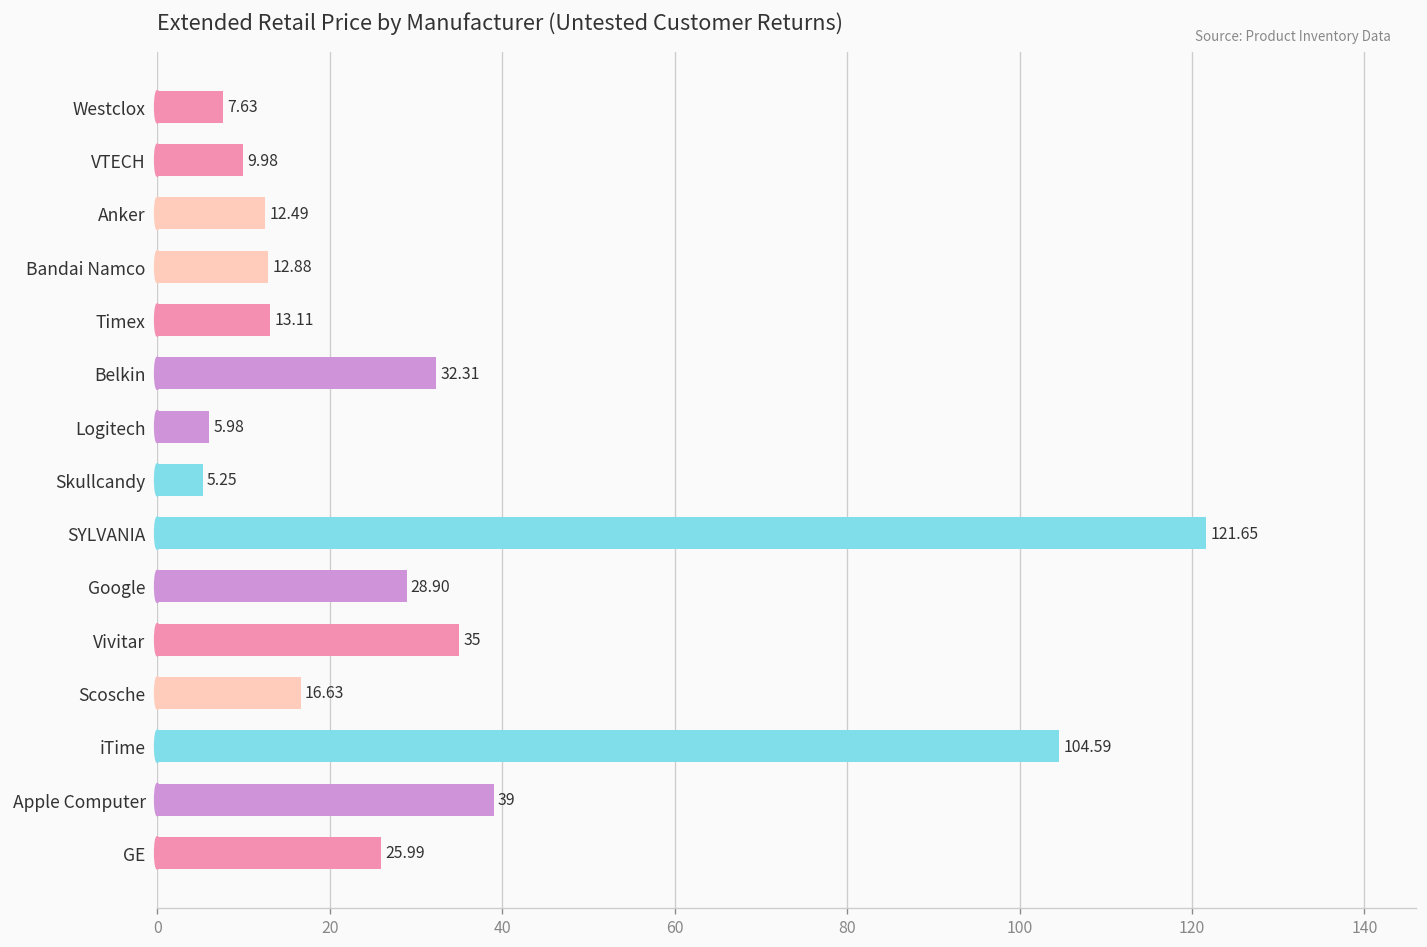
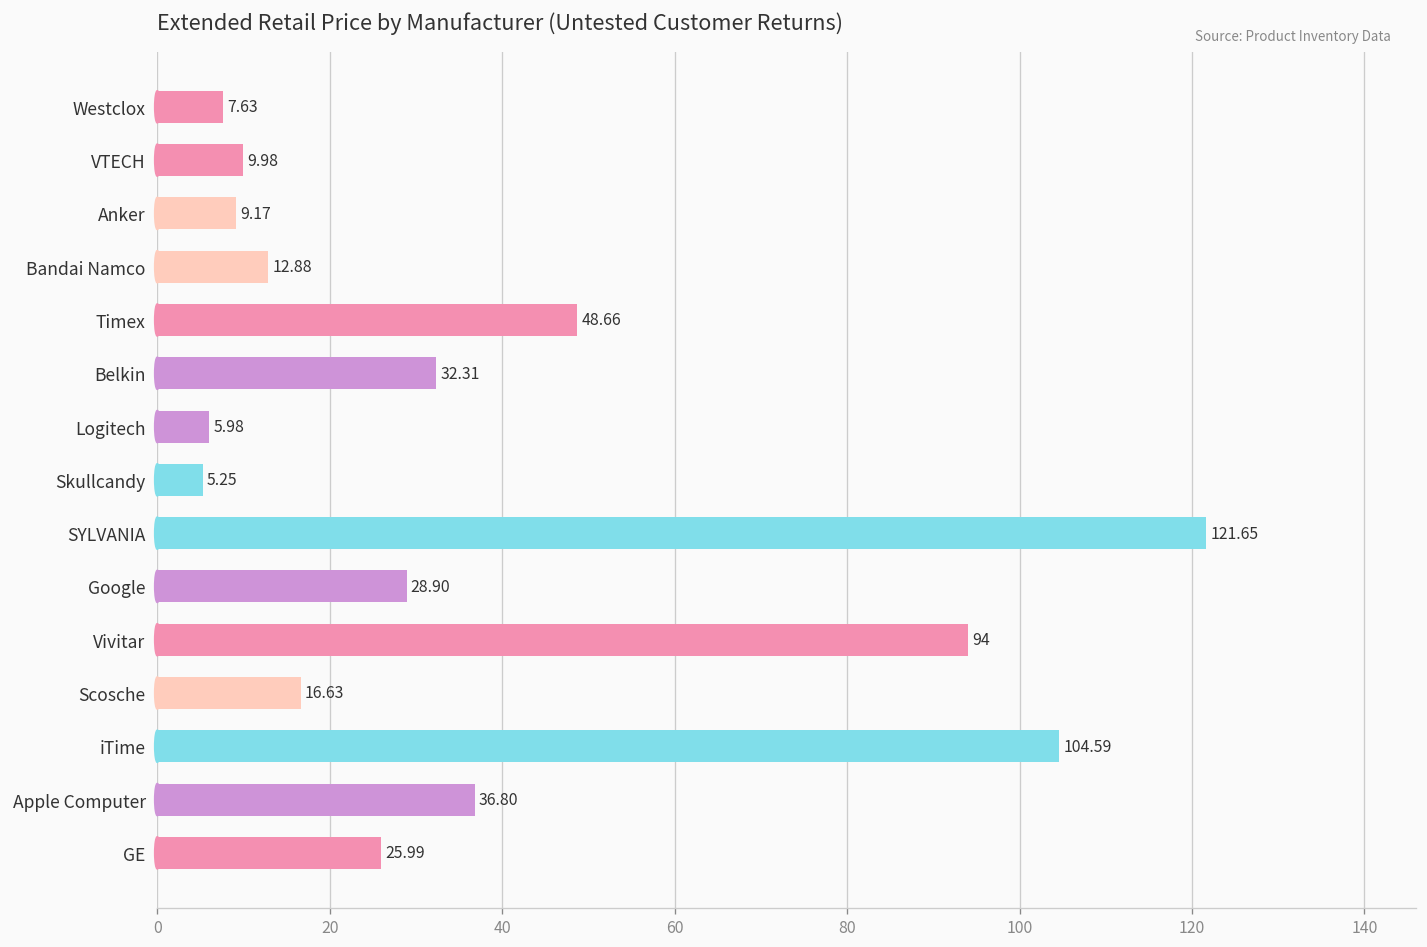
  {
    "Westclox": 7.63,
    "VTECH": 9.98,
-   "Anker": 12.49,
+   "Anker": 9.17,
    "Bandai Namco": 12.88,
-   "Timex": 13.11,
+   "Timex": 48.66,
    "Belkin": 32.31,
    "Logitech": 5.98,
    "Skullcandy": 5.25,
    "SYLVANIA": 121.65,
    "Google": 28.90,
-   "Vivitar": 35,
+   "Vivitar": 94,
    "Scosche": 16.63,
    "iTime": 104.59,
-   "Apple Computer": 39,
+   "Apple Computer": 36.80,
    "GE": 25.99
  }
